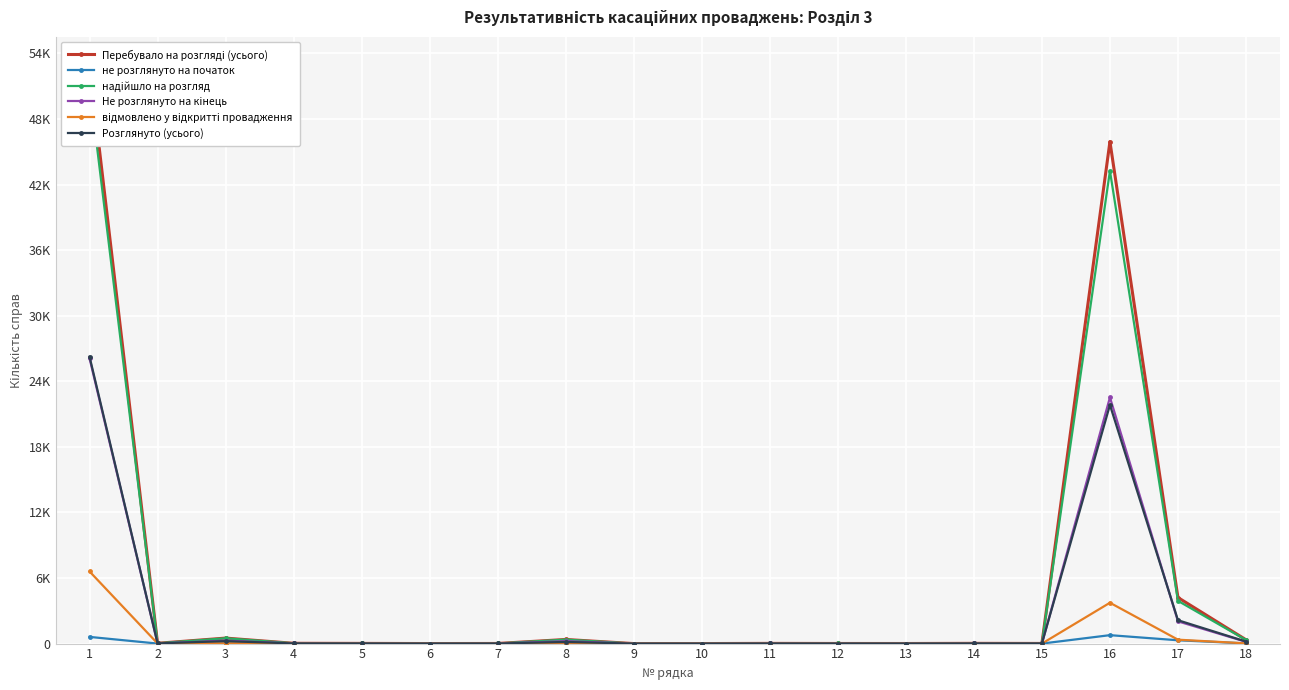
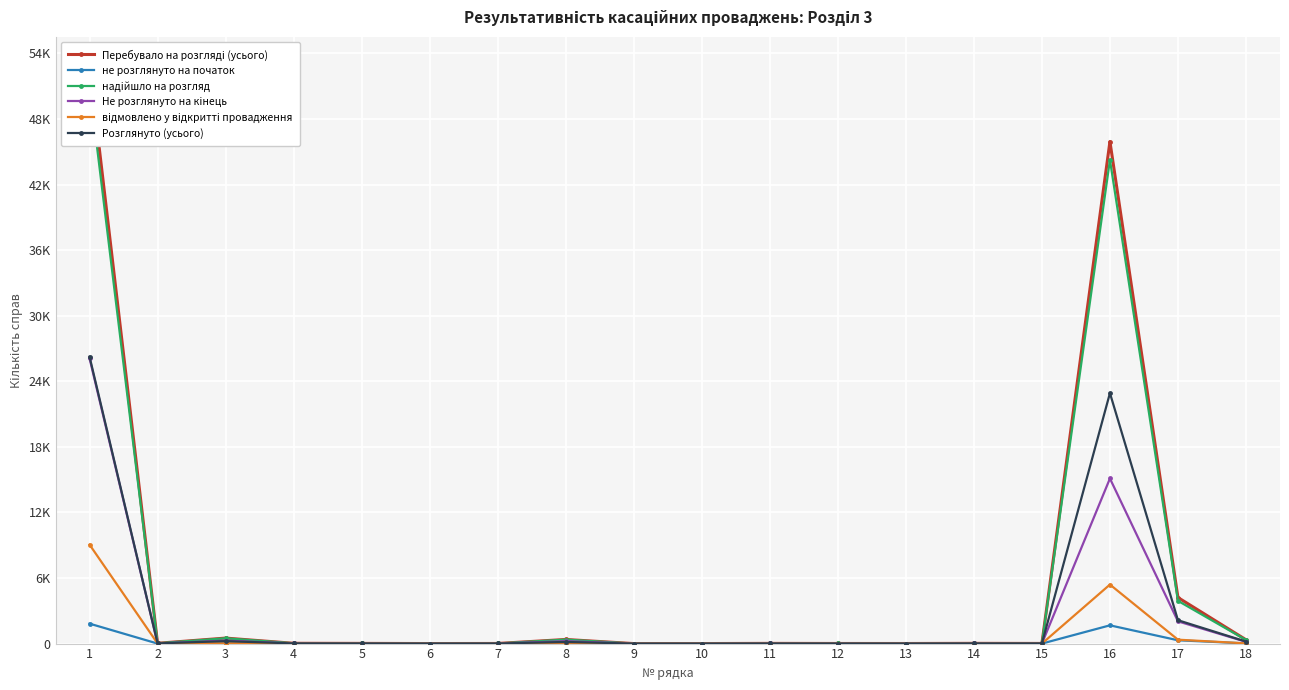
  {
    "Перебувало на розгляді (усього)": {
      "16": 45900,
      "17": 4200
    },
    "не розглянуто на початок": {
-     "1": 600,
-     "16": 800
+     "1": 1800,
+     "16": 1700
    },
    "надійшло на розгляд": {
-     "16": 43300,
+     "16": 44300,
      "17": 3900
    },
    "Не розглянуто на кінець": {
-     "16": 22500
+     "16": 15100
    },
    "відмовлено у відкритті провадження": {
-     "1": 6600,
-     "16": 3700
+     "1": 9100,
+     "16": 5400
    },
    "Розглянуто (усього)": {
-     "16": 21800
+     "16": 22900
    }
  }
